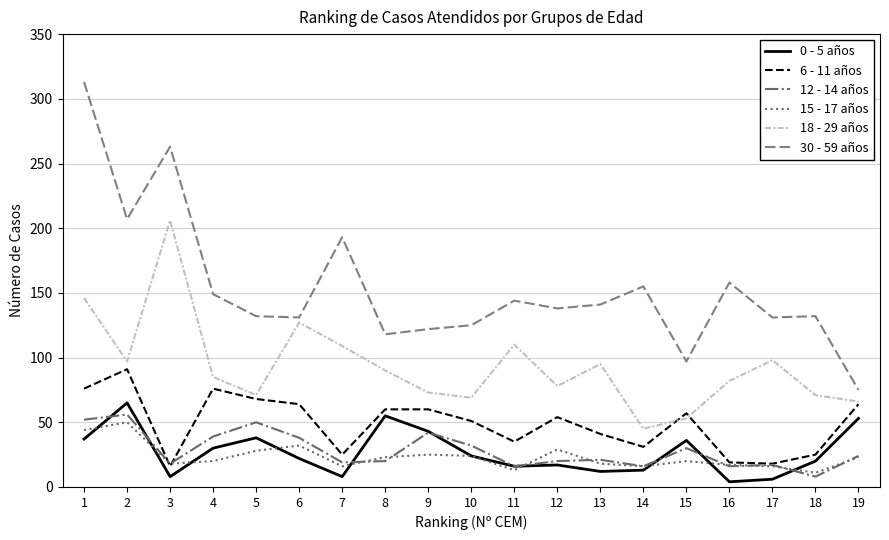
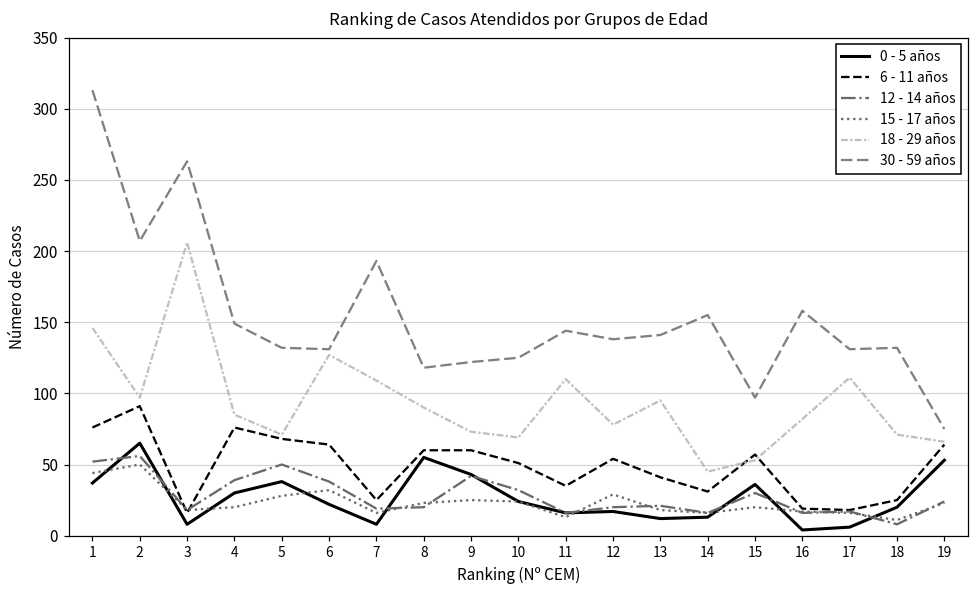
  {
    "18 - 29 años": {
      "1": 146,
      "2": 97,
      "3": 206,
      "4": 85,
      "5": 71,
      "6": 127,
      "7": 109,
      "8": 90,
      "9": 73,
      "10": 69,
      "11": 110,
      "12": 78,
      "13": 95,
      "14": 45,
      "15": 53,
      "16": 82,
-     "17": 98,
+     "17": 111,
      "18": 71,
      "19": 66
    }
  }
